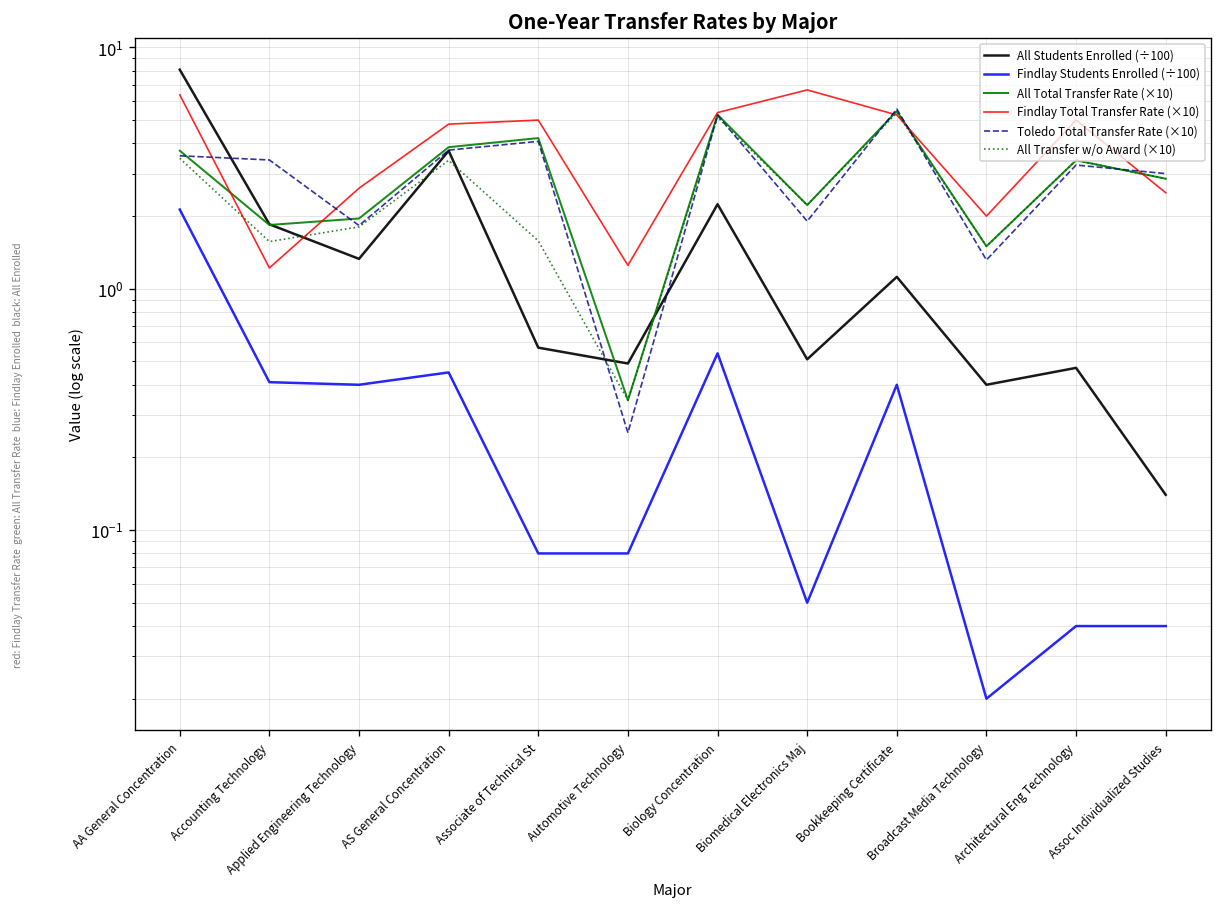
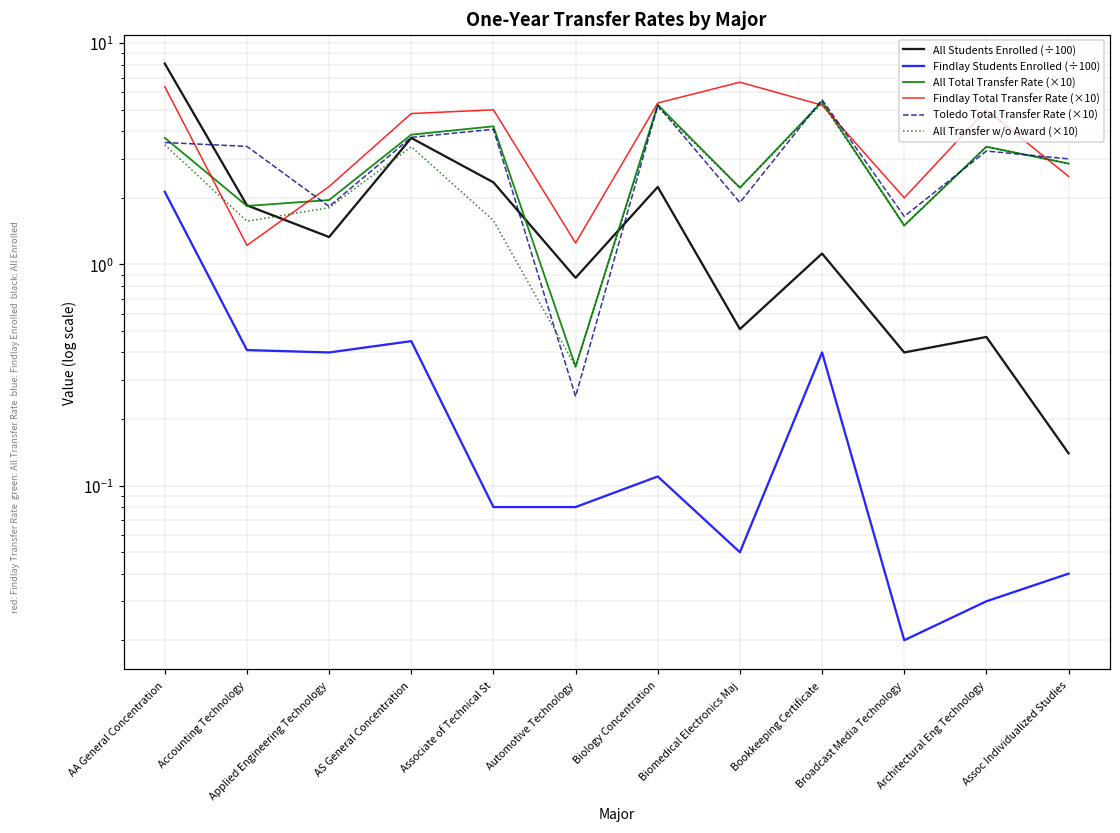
  {
    "All Students Enrolled (÷100)": {
      "AA General Concentration": 8.1,
      "Applied Engineering Technology": 1.3,
-     "Associate of Technical St": 0.57,
-     "Automotive Technology": 0.49,
+     "Associate of Technical St": 2.4,
+     "Automotive Technology": 0.87,
      "Biology Concentration": 2.2,
      "Biomedical Electronics Maj": 0.51,
      "Bookkeeping Certificate": 1.1,
      "Broadcast Media Technology": 0.40,
      "Architectural Eng Technology": 0.47,
      "Assoc Individualized Studies": 0.14
    },
    "Findlay Students Enrolled (÷100)": {
      "AA General Concentration": 2.1,
      "Accounting Technology": 0.41,
      "Applied Engineering Technology": 0.40,
      "AS General Concentration": 0.45,
      "Associate of Technical St": 0.080,
      "Automotive Technology": 0.080,
-     "Biology Concentration": 0.54,
+     "Biology Concentration": 0.11,
      "Biomedical Electronics Maj": 0.050,
      "Bookkeeping Certificate": 0.40,
      "Broadcast Media Technology": 0.020,
-     "Architectural Eng Technology": 0.040,
+     "Architectural Eng Technology": 0.030,
      "Assoc Individualized Studies": 0.040
    },
    "Findlay Total Transfer Rate (×10)": {
      "AA General Concentration": 6.4,
      "Accounting Technology": 1.2,
-     "Applied Engineering Technology": 2.6,
+     "Applied Engineering Technology": 2.3,
      "AS General Concentration": 4.8,
      "Associate of Technical St": 5.0,
      "Automotive Technology": 1.3,
      "Biomedical Electronics Maj": 6.7,
      "Broadcast Media Technology": 2.0,
      "Assoc Individualized Studies": 2.5
    },
    "Toledo Total Transfer Rate (×10)": {
      "Accounting Technology": 3.4,
      "Associate of Technical St": 4.1,
      "Automotive Technology": 0.25,
      "Biomedical Electronics Maj": 1.9,
-     "Broadcast Media Technology": 1.3,
+     "Broadcast Media Technology": 1.6,
      "Architectural Eng Technology": 3.3,
      "Assoc Individualized Studies": 3.0
    }
  }
